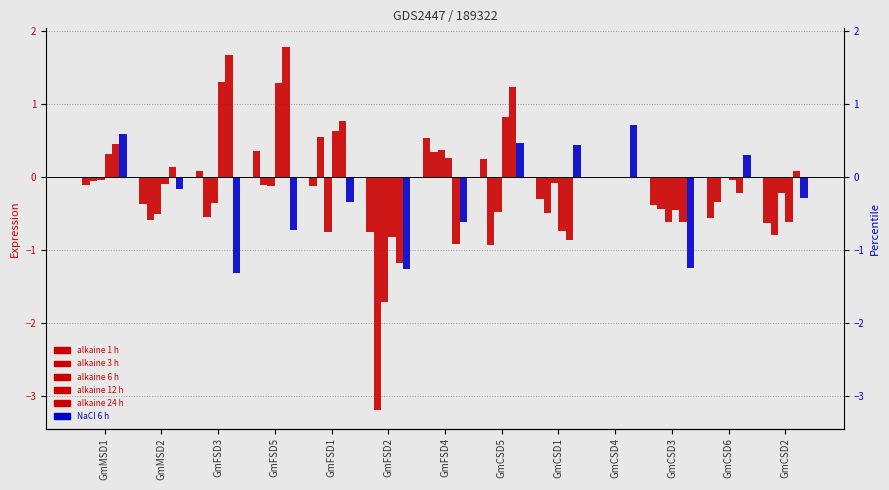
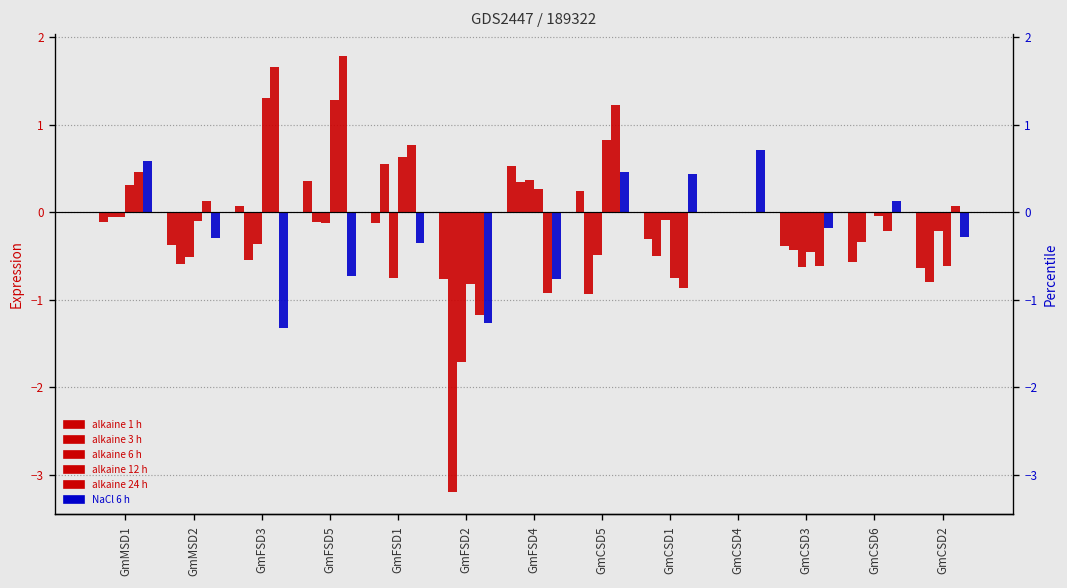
  {
    "NaCl 6 h": {
      "GmMSD1": 0.6,
-     "GmMSD2": -0.2,
+     "GmMSD2": -0.3,
      "GmFSD3": -1.3,
      "GmFSD5": -0.7,
      "GmFSD1": -0.3,
      "GmFSD2": -1.3,
-     "GmFSD4": -0.6,
+     "GmFSD4": -0.8,
      "GmCSD5": 0.5,
      "GmCSD1": 0.4,
      "GmCSD4": 0.7,
-     "GmCSD3": -1.2,
-     "GmCSD6": 0.3,
+     "GmCSD3": -0.2,
+     "GmCSD6": 0.1,
      "GmCSD2": -0.3
    }
  }
